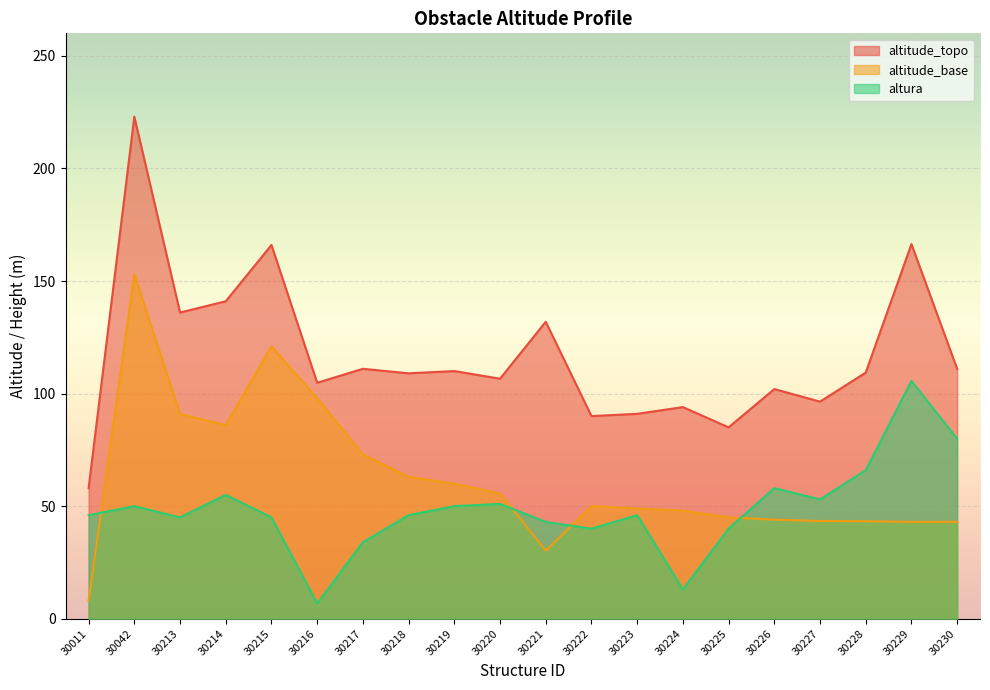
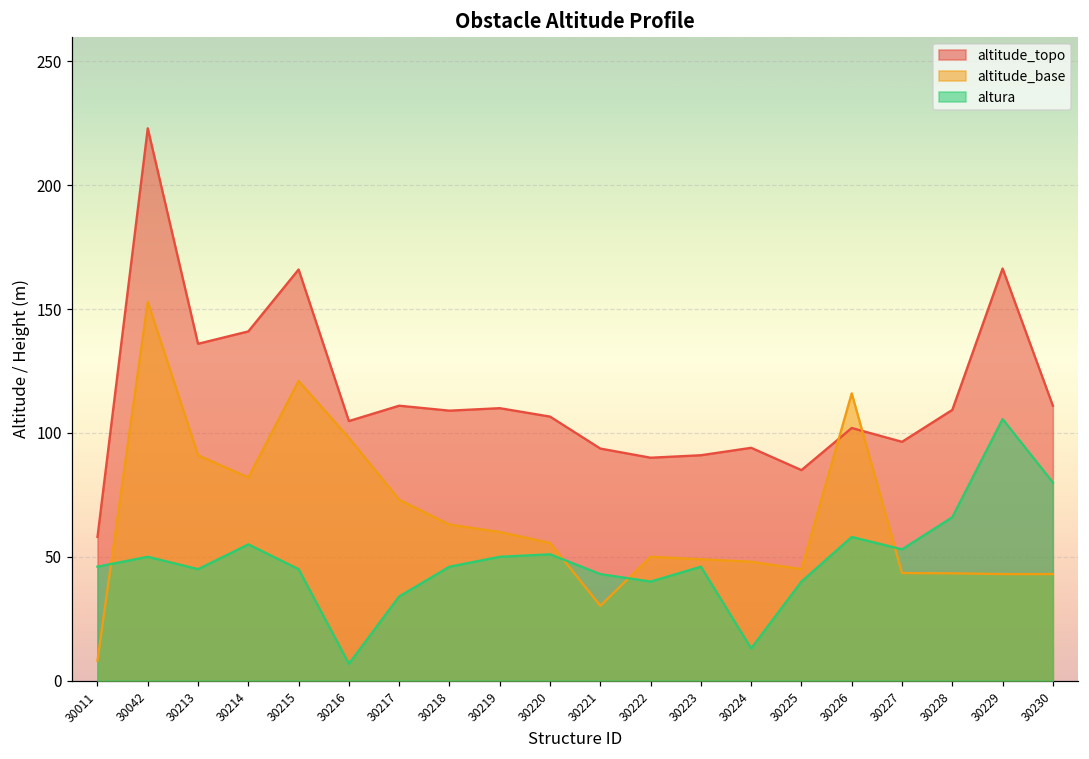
  {
    "altitude_topo": {
      "30011": 58,
      "30042": 223,
      "30213": 136,
      "30214": 141,
      "30215": 166,
      "30216": 105,
      "30217": 111,
      "30218": 109,
      "30219": 110,
      "30220": 107,
-     "30221": 132,
+     "30221": 94,
      "30222": 90,
      "30223": 91,
      "30224": 94,
      "30225": 85,
      "30226": 102,
      "30227": 96,
      "30228": 109,
      "30229": 166,
      "30230": 111
    },
    "altitude_base": {
      "30011": 8,
      "30042": 153,
      "30213": 91,
-     "30214": 86,
+     "30214": 82,
      "30215": 121,
      "30216": 98,
      "30217": 73,
      "30218": 63,
      "30219": 60,
      "30220": 56,
      "30221": 30,
      "30222": 50,
      "30223": 49,
      "30224": 48,
      "30225": 45,
-     "30226": 44,
+     "30226": 116,
      "30227": 43,
      "30228": 43,
      "30229": 43,
      "30230": 43
    },
    "altura": {
      "30011": 46,
      "30042": 50,
      "30213": 45,
      "30214": 55,
      "30215": 45,
      "30216": 7,
      "30217": 34,
      "30218": 46,
      "30219": 50,
      "30220": 51,
      "30221": 43,
      "30222": 40,
      "30223": 46,
      "30224": 13,
      "30225": 40,
      "30226": 58,
      "30227": 53,
      "30228": 66,
      "30229": 106,
      "30230": 80
    }
  }
